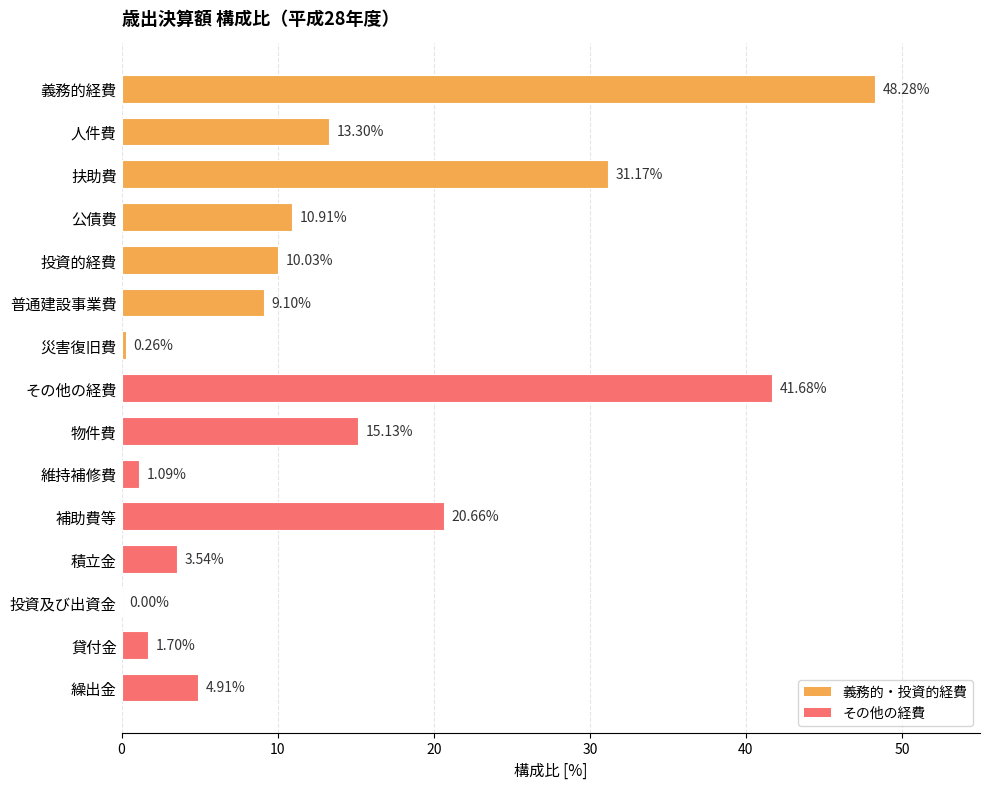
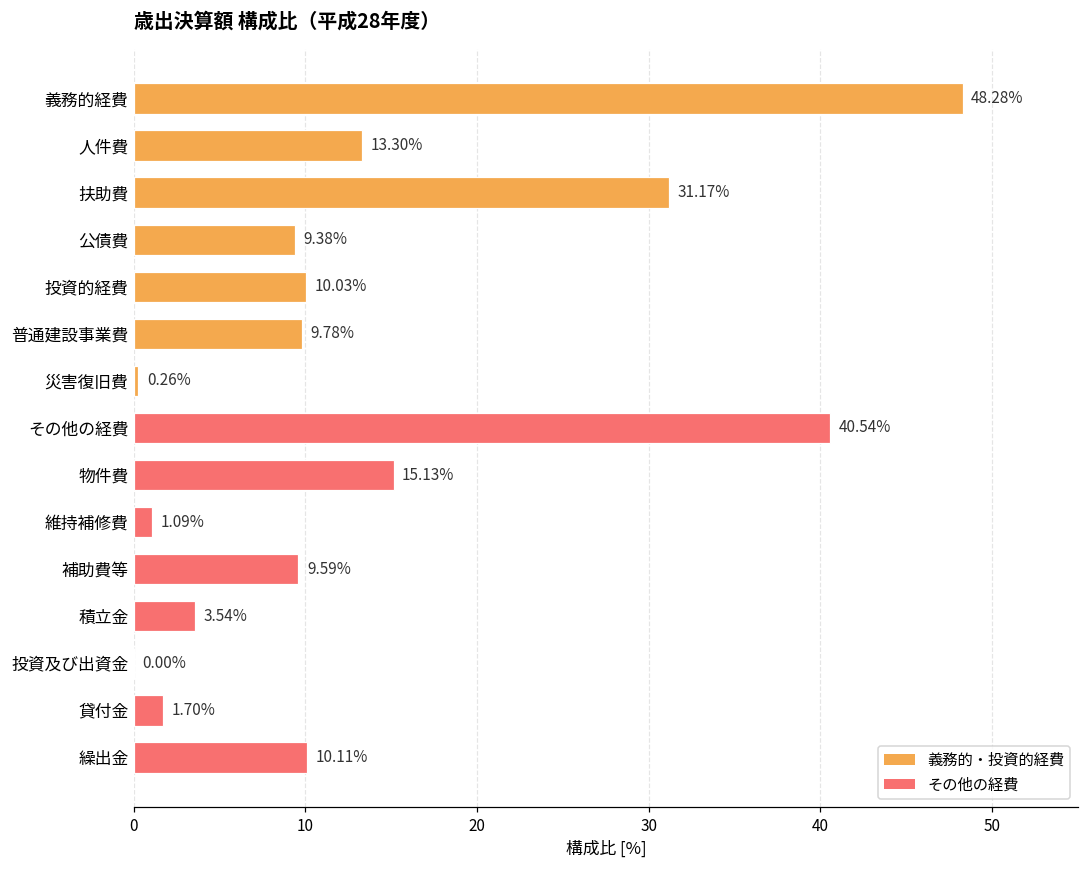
  {
    "義務的経費": "48.28%",
    "人件費": "13.30%",
    "扶助費": "31.17%",
-   "公債費": "10.91%",
+   "公債費": "9.38%",
    "投資的経費": "10.03%",
-   "普通建設事業費": "9.10%",
+   "普通建設事業費": "9.78%",
    "災害復旧費": "0.26%",
-   "その他の経費": "41.68%",
+   "その他の経費": "40.54%",
    "物件費": "15.13%",
    "維持補修費": "1.09%",
-   "補助費等": "20.66%",
+   "補助費等": "9.59%",
    "積立金": "3.54%",
    "投資及び出資金": "0.00%",
    "貸付金": "1.70%",
-   "繰出金": "4.91%"
+   "繰出金": "10.11%"
  }
